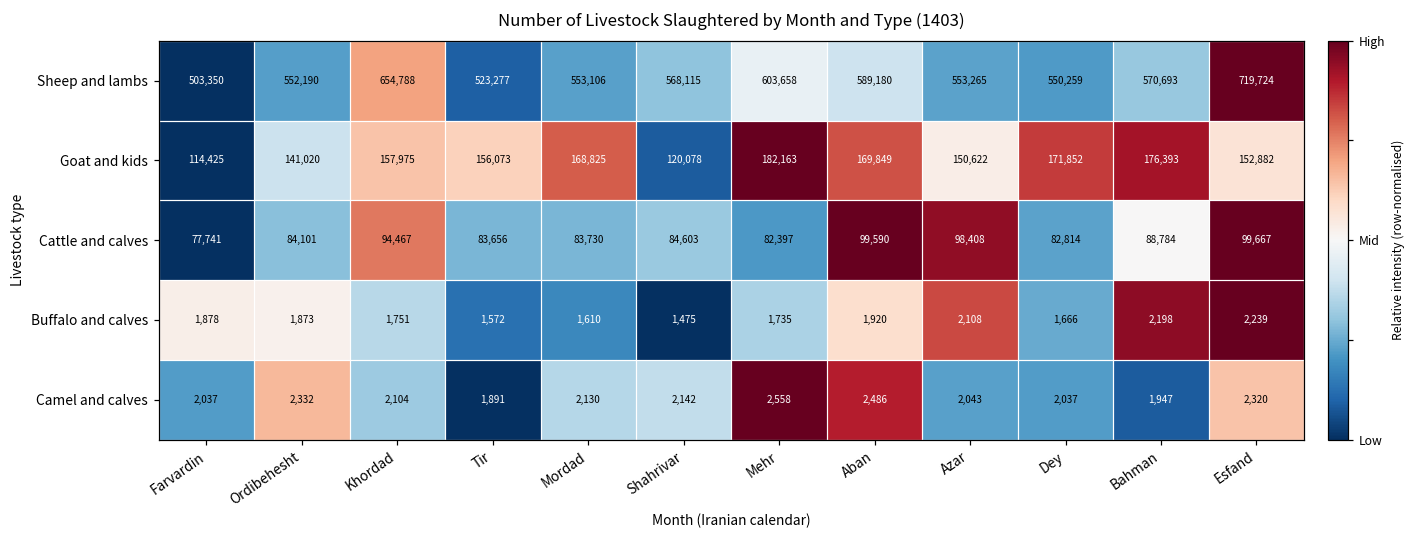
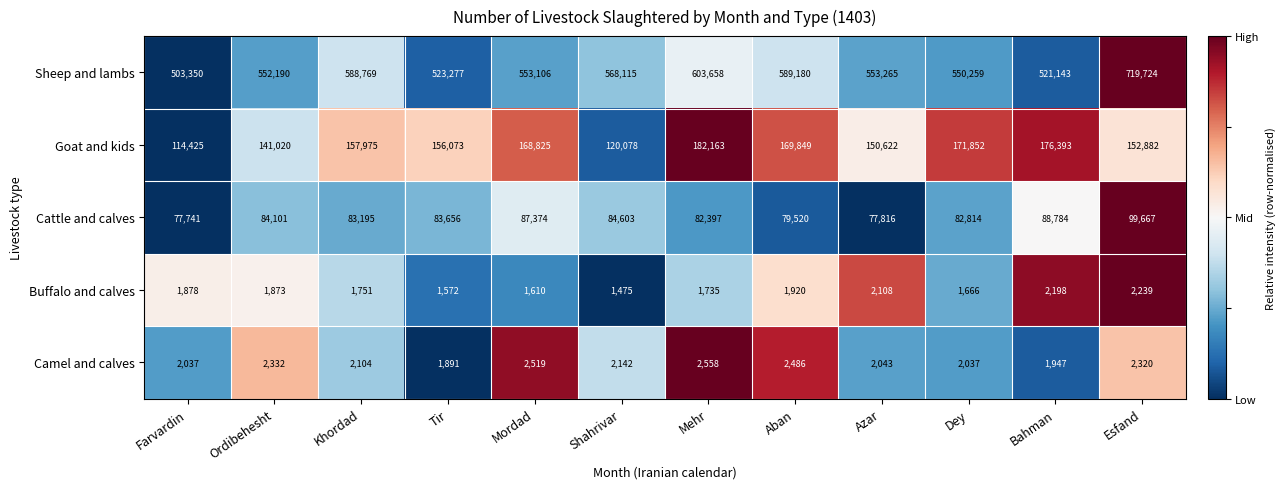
  {
    "Sheep and lambs": {
      "Farvardin": "503,350",
      "Ordibehesht": "552,190",
-     "Khordad": "654,788",
+     "Khordad": "588,769",
      "Tir": "523,277",
      "Mordad": "553,106",
      "Shahrivar": "568,115",
      "Mehr": "603,658",
      "Aban": "589,180",
      "Azar": "553,265",
      "Dey": "550,259",
-     "Bahman": "570,693",
+     "Bahman": "521,143",
      "Esfand": "719,724"
    },
    "Goat and kids": {
      "Farvardin": "114,425",
      "Ordibehesht": "141,020",
      "Khordad": "157,975",
      "Tir": "156,073",
      "Mordad": "168,825",
      "Shahrivar": "120,078",
      "Mehr": "182,163",
      "Aban": "169,849",
      "Azar": "150,622",
      "Dey": "171,852",
      "Bahman": "176,393",
      "Esfand": "152,882"
    },
    "Cattle and calves": {
      "Farvardin": "77,741",
      "Ordibehesht": "84,101",
-     "Khordad": "94,467",
+     "Khordad": "83,195",
      "Tir": "83,656",
-     "Mordad": "83,730",
+     "Mordad": "87,374",
      "Shahrivar": "84,603",
      "Mehr": "82,397",
-     "Aban": "99,590",
-     "Azar": "98,408",
+     "Aban": "79,520",
+     "Azar": "77,816",
      "Dey": "82,814",
      "Bahman": "88,784",
      "Esfand": "99,667"
    },
    "Buffalo and calves": {
      "Farvardin": "1,878",
      "Ordibehesht": "1,873",
      "Khordad": "1,751",
      "Tir": "1,572",
      "Mordad": "1,610",
      "Shahrivar": "1,475",
      "Mehr": "1,735",
      "Aban": "1,920",
      "Azar": "2,108",
      "Dey": "1,666",
      "Bahman": "2,198",
      "Esfand": "2,239"
    },
    "Camel and calves": {
      "Farvardin": "2,037",
      "Ordibehesht": "2,332",
      "Khordad": "2,104",
      "Tir": "1,891",
-     "Mordad": "2,130",
+     "Mordad": "2,519",
      "Shahrivar": "2,142",
      "Mehr": "2,558",
      "Aban": "2,486",
      "Azar": "2,043",
      "Dey": "2,037",
      "Bahman": "1,947",
      "Esfand": "2,320"
    }
  }
